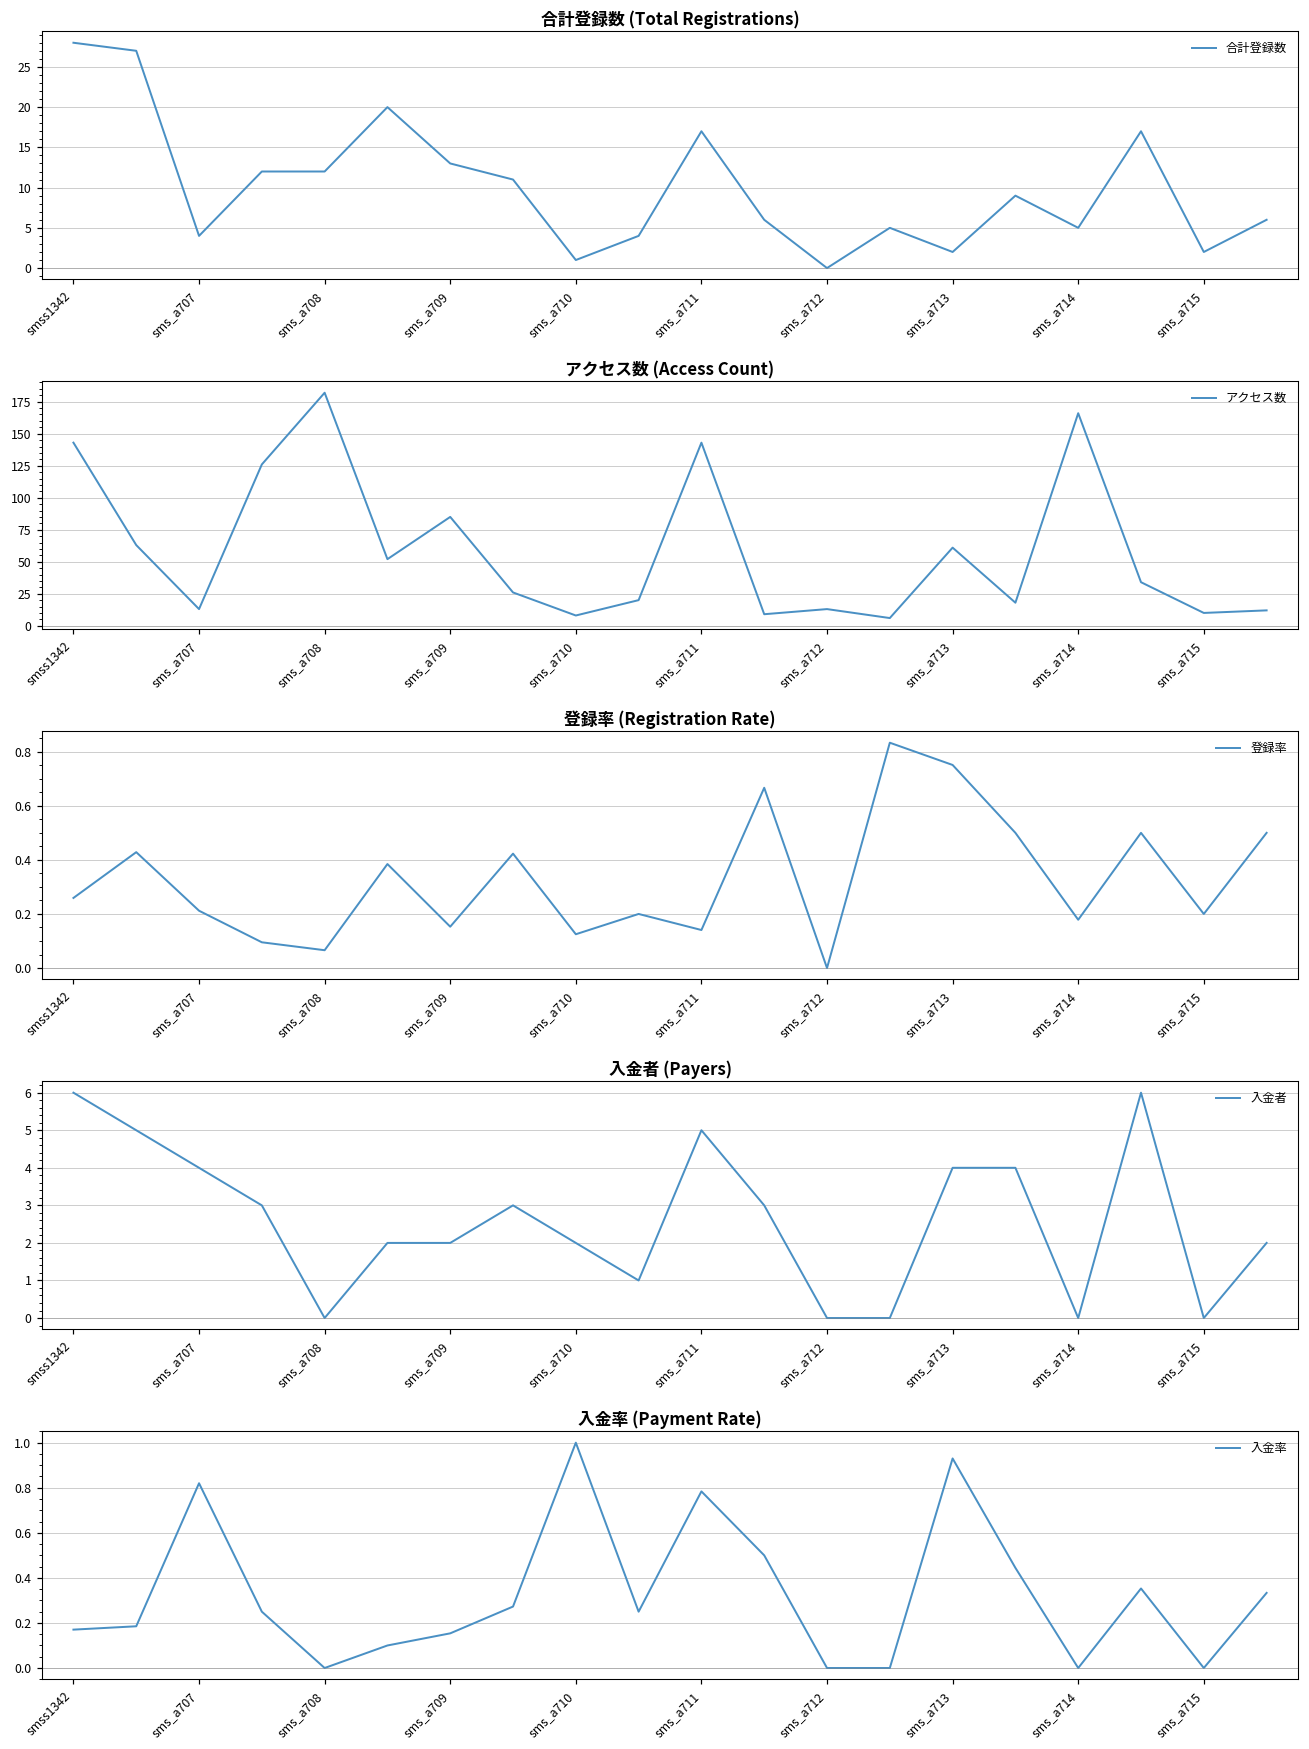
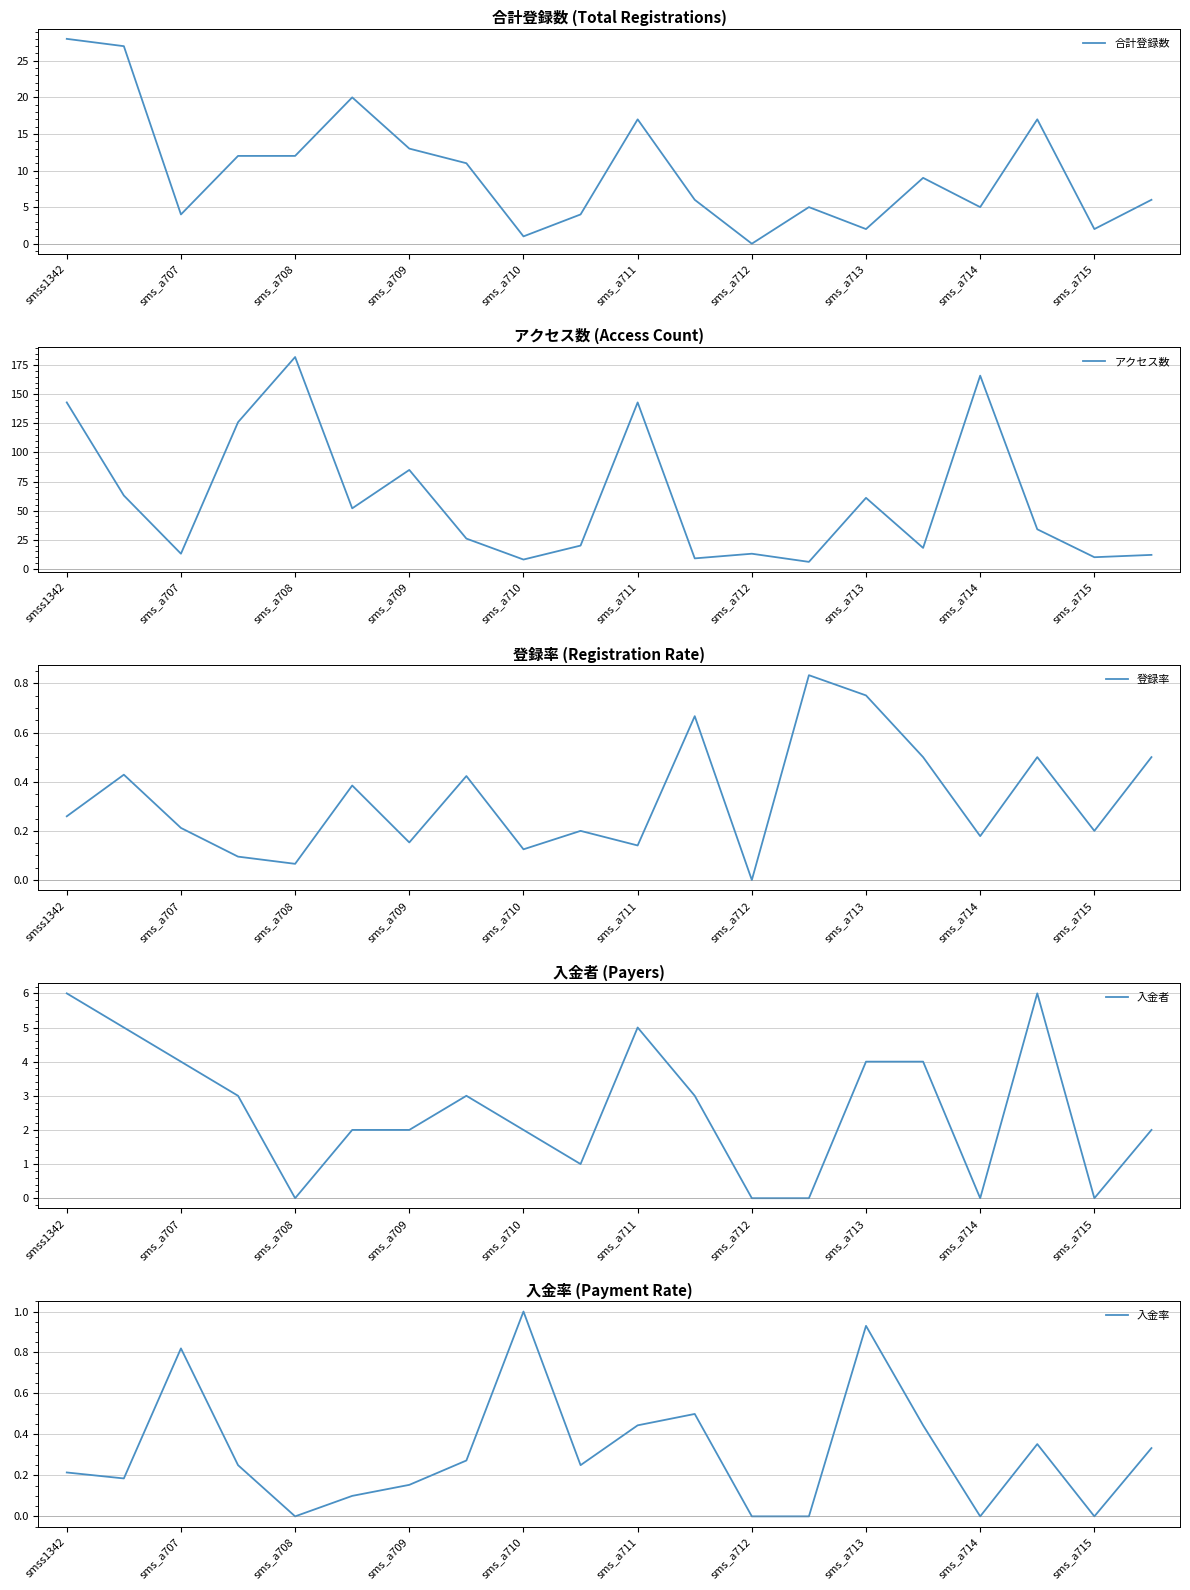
  {
    "合計登録数 (Total Registrations)": {
      "smss1342": 28,
      "sms_a707": 4,
      "sms_a708": 12,
      "sms_a709": 13,
      "sms_a710": 1,
      "sms_a711": 17,
      "sms_a712": 0,
      "sms_a713": 2,
      "sms_a714": 5,
      "sms_a715": 2
    },
    "アクセス数 (Access Count)": {
      "smss1342": 143,
      "sms_a707": 13,
      "sms_a708": 182,
      "sms_a709": 85,
      "sms_a710": 8,
      "sms_a711": 143,
      "sms_a712": 13,
      "sms_a713": 61,
      "sms_a714": 166,
      "sms_a715": 10
    },
    "登録率 (Registration Rate)": {
      "smss1342": 0.26,
      "sms_a707": 0.21,
      "sms_a708": 0.07,
      "sms_a709": 0.15,
      "sms_a710": 0.13,
      "sms_a711": 0.14,
      "sms_a712": 0.00,
      "sms_a713": 0.75,
      "sms_a714": 0.18,
      "sms_a715": 0.20
    },
    "入金者 (Payers)": {
      "smss1342": 6.0,
      "sms_a707": 4.0,
      "sms_a708": 0.0,
      "sms_a709": 2.0,
      "sms_a710": 2.0,
      "sms_a711": 5.0,
      "sms_a712": 0.0,
      "sms_a713": 4.0,
      "sms_a714": 0.0,
      "sms_a715": 0.0
    },
    "入金率 (Payment Rate)": {
-     "smss1342": 0.17,
+     "smss1342": 0.21,
      "sms_a707": 0.82,
      "sms_a708": 0.00,
      "sms_a709": 0.15,
      "sms_a710": 1.00,
-     "sms_a711": 0.78,
+     "sms_a711": 0.44,
      "sms_a712": 0.00,
      "sms_a713": 0.93,
      "sms_a714": 0.00,
      "sms_a715": 0.00
    }
  }
